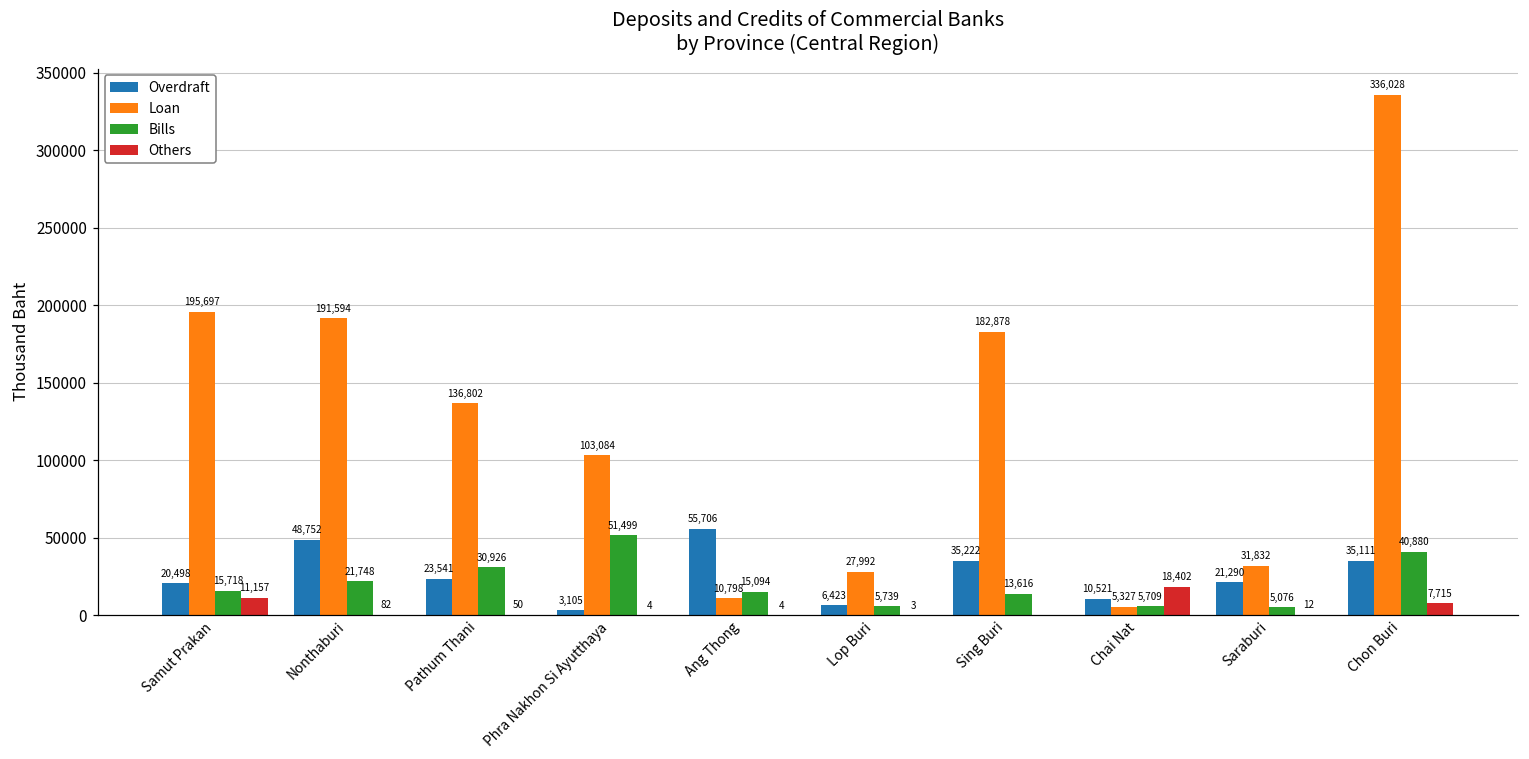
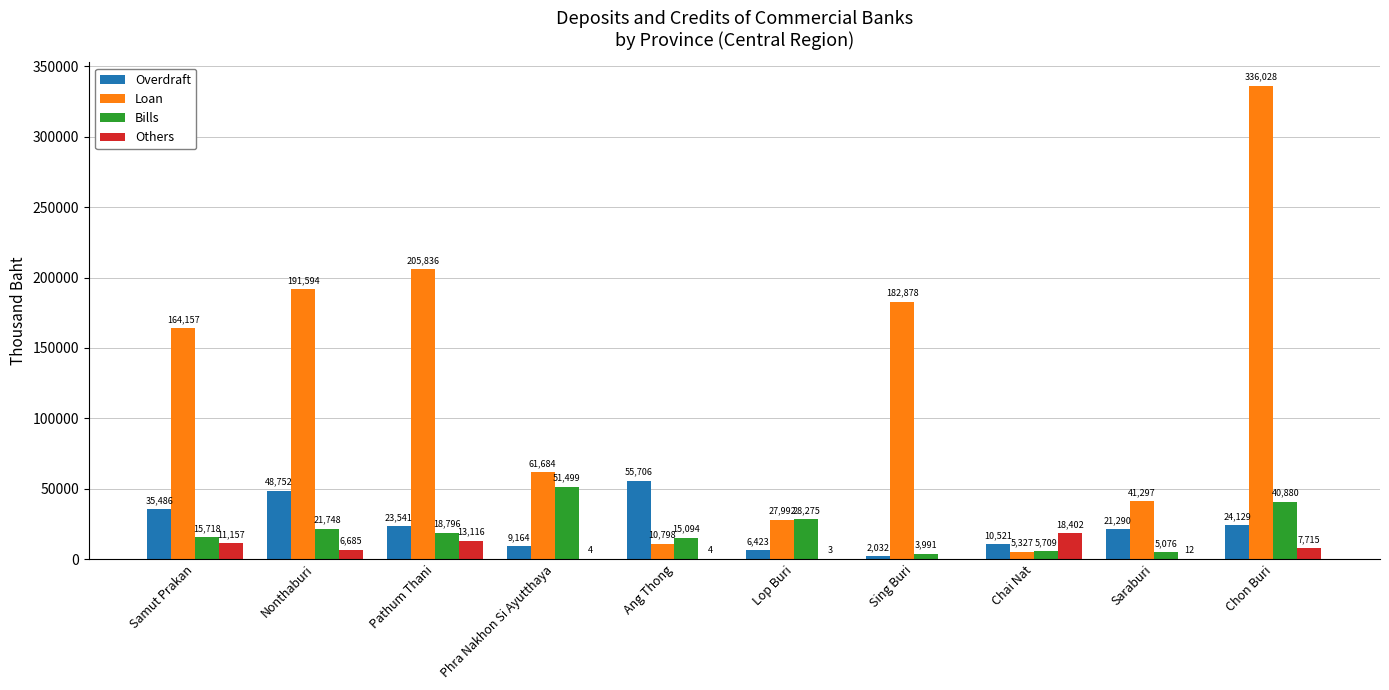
  {
    "Overdraft": {
-     "Samut Prakan": "20,498",
+     "Samut Prakan": "35,486",
      "Nonthaburi": "48,752",
      "Pathum Thani": "23,541",
-     "Phra Nakhon Si Ayutthaya": "3,105",
+     "Phra Nakhon Si Ayutthaya": "9,164",
      "Ang Thong": "55,706",
      "Lop Buri": "6,423",
-     "Sing Buri": "35,222",
+     "Sing Buri": "2,032",
      "Chai Nat": "10,521",
      "Saraburi": "21,290",
-     "Chon Buri": "35,111"
+     "Chon Buri": "24,129"
    },
    "Loan": {
-     "Samut Prakan": "195,697",
+     "Samut Prakan": "164,157",
      "Nonthaburi": "191,594",
-     "Pathum Thani": "136,802",
-     "Phra Nakhon Si Ayutthaya": "103,084",
+     "Pathum Thani": "205,836",
+     "Phra Nakhon Si Ayutthaya": "61,684",
      "Ang Thong": "10,798",
      "Lop Buri": "27,992",
      "Sing Buri": "182,878",
      "Chai Nat": "5,327",
-     "Saraburi": "31,832",
+     "Saraburi": "41,297",
      "Chon Buri": "336,028"
    },
    "Bills": {
      "Samut Prakan": "15,718",
      "Nonthaburi": "21,748",
-     "Pathum Thani": "30,926",
+     "Pathum Thani": "18,796",
      "Phra Nakhon Si Ayutthaya": "51,499",
      "Ang Thong": "15,094",
-     "Lop Buri": "5,739",
-     "Sing Buri": "13,616",
+     "Lop Buri": "28,275",
+     "Sing Buri": "3,991",
      "Chai Nat": "5,709",
      "Saraburi": "5,076",
      "Chon Buri": "40,880"
    },
    "Others": {
      "Samut Prakan": "11,157",
-     "Nonthaburi": "82",
-     "Pathum Thani": "50",
+     "Nonthaburi": "6,685",
+     "Pathum Thani": "13,116",
      "Phra Nakhon Si Ayutthaya": "4",
      "Ang Thong": "4",
      "Lop Buri": "3",
      "Chai Nat": "18,402",
      "Saraburi": "12",
      "Chon Buri": "7,715"
    }
  }
